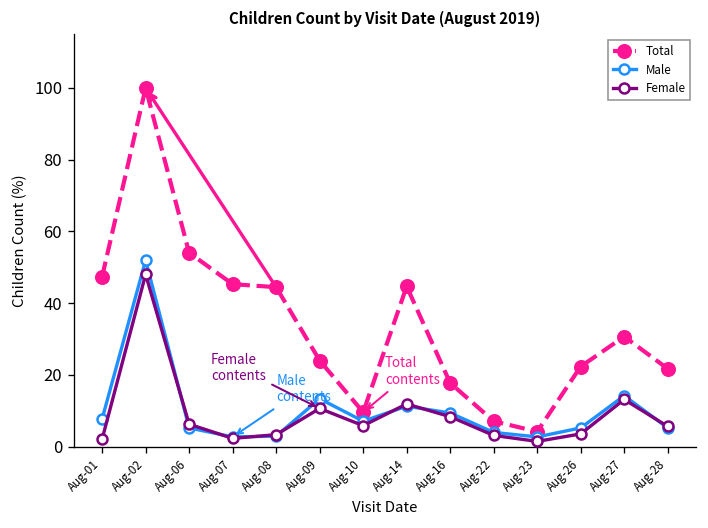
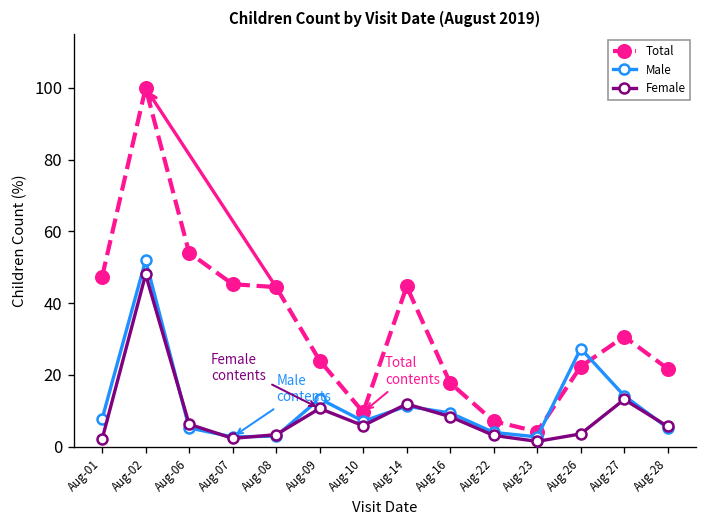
  {
    "Total": {
      "Aug-01": 47,
      "Aug-02": 100,
      "Aug-06": 54,
      "Aug-07": 45,
      "Aug-08": 44,
      "Aug-09": 24,
      "Aug-10": 10,
      "Aug-14": 45,
      "Aug-16": 18,
      "Aug-22": 7,
      "Aug-23": 4,
      "Aug-26": 22,
      "Aug-27": 31,
      "Aug-28": 22
    },
    "Male": {
      "Aug-01": 8,
      "Aug-02": 52,
      "Aug-06": 5,
      "Aug-09": 13,
      "Aug-10": 7,
      "Aug-16": 9,
      "Aug-23": 3,
-     "Aug-26": 5,
+     "Aug-26": 27,
      "Aug-27": 14
    },
    "Female": {
      "Aug-01": 2,
      "Aug-02": 48,
      "Aug-06": 6,
      "Aug-09": 11,
      "Aug-10": 6,
      "Aug-16": 8,
      "Aug-23": 1,
      "Aug-26": 4,
      "Aug-27": 13
    }
  }
